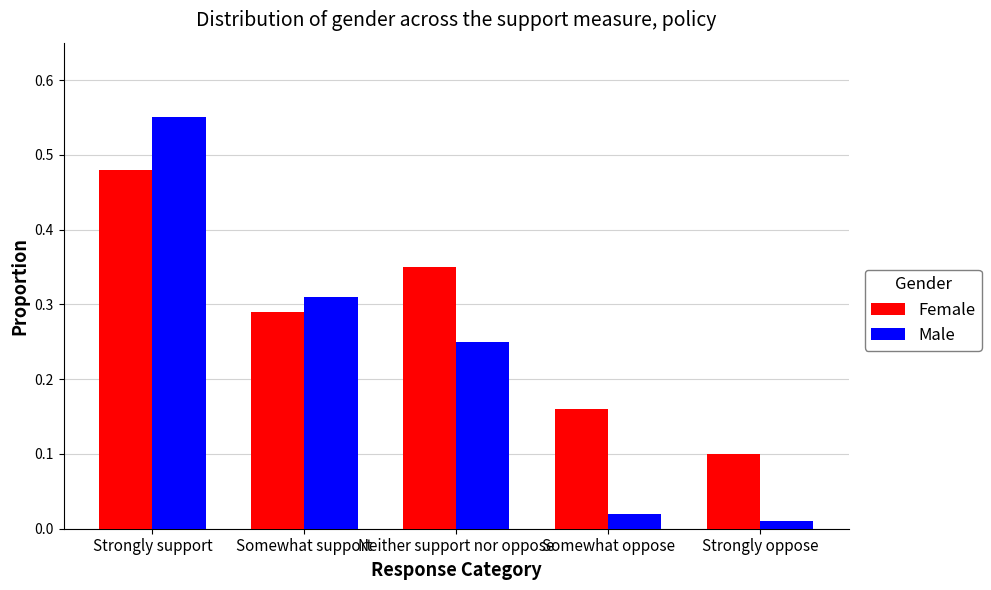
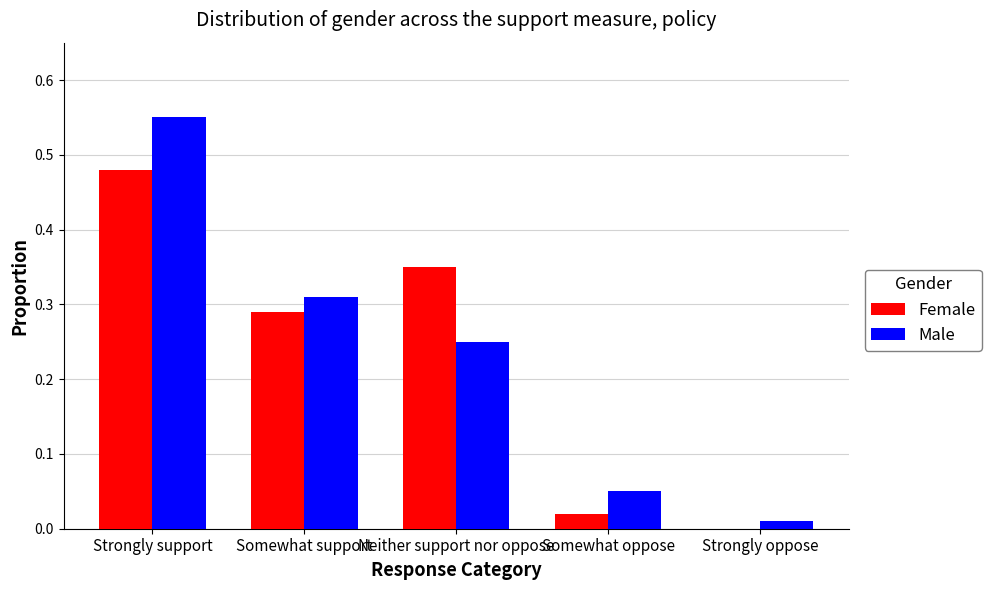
  {
    "Female": {
      "Strongly support": 0.48,
      "Somewhat support": 0.29,
      "Neither support nor oppose": 0.35,
-     "Somewhat oppose": 0.16,
-     "Strongly oppose": 0.1
+     "Somewhat oppose": 0.02,
+     "Strongly oppose": 0.0
    },
    "Male": {
      "Strongly support": 0.55,
      "Somewhat support": 0.31,
      "Neither support nor oppose": 0.25,
-     "Somewhat oppose": 0.02,
+     "Somewhat oppose": 0.05,
      "Strongly oppose": 0.01
    }
  }
